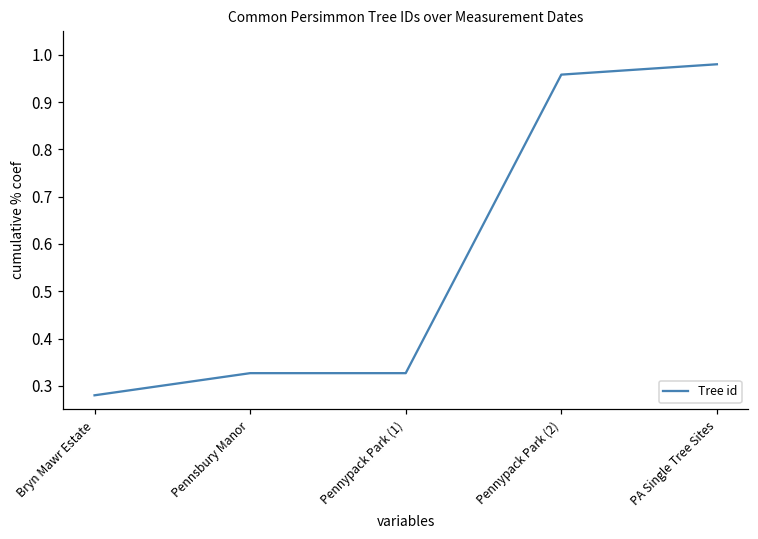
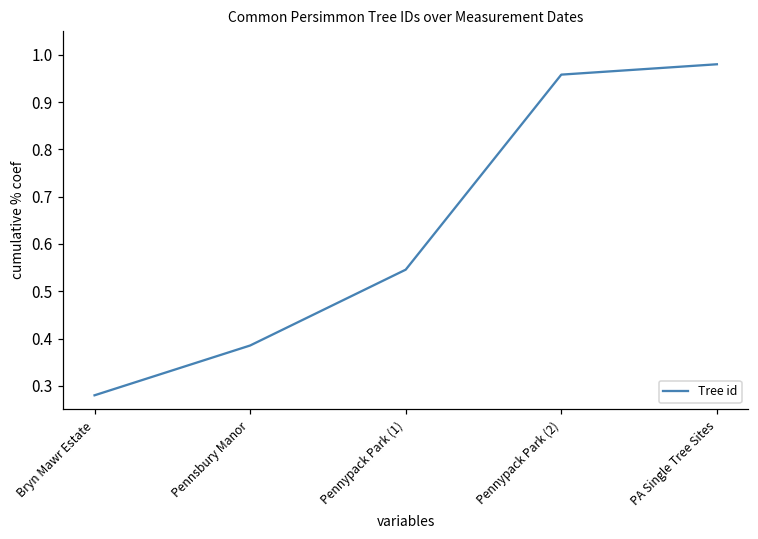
  {
    "Bryn Mawr Estate": 0.28,
-   "Pennsbury Manor": 0.33,
-   "Pennypack Park (1)": 0.33,
+   "Pennsbury Manor": 0.39,
+   "Pennypack Park (1)": 0.55,
    "Pennypack Park (2)": 0.96,
    "PA Single Tree Sites": 0.98
  }
